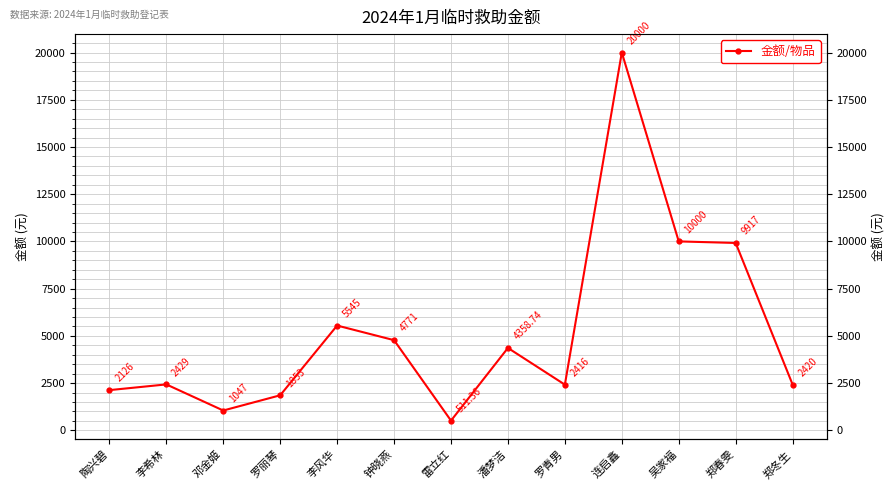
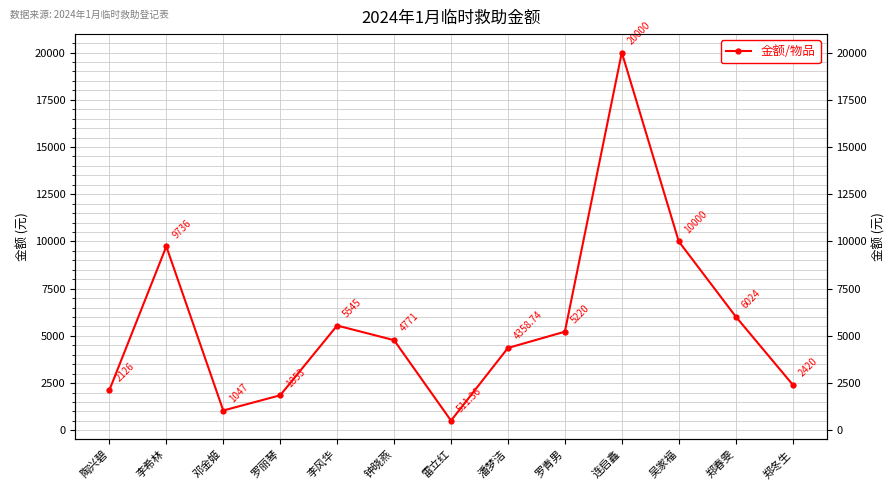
  {
    "陶兴碧": 2126,
-   "李希林": 2429,
+   "李希林": 9736,
    "邓金姬": 1047,
    "罗丽琴": 1853,
    "李风华": 5545,
    "钟晓燕": 4771,
    "雷立红": 511.36,
    "潘梦洁": 4358.74,
-   "罗青男": 2416,
+   "罗青男": 5220,
    "连启鑫": 20000,
    "吴家福": 10000,
-   "郑春雯": 9917,
+   "郑春雯": 6024,
    "郑冬生": 2420
  }
